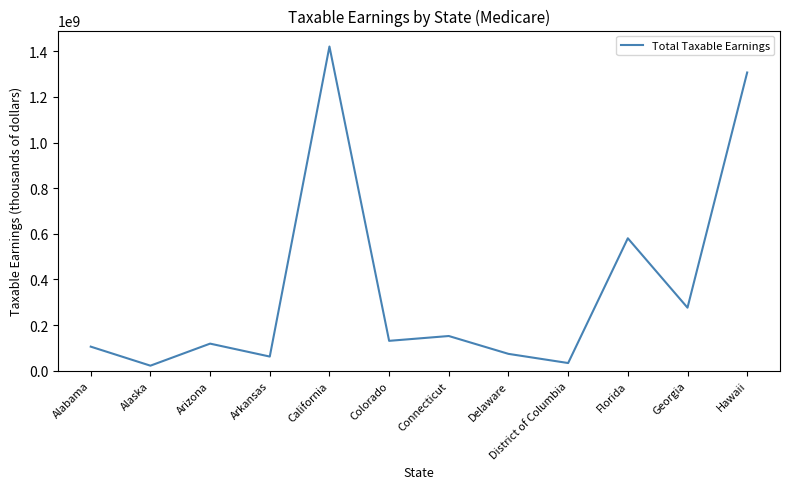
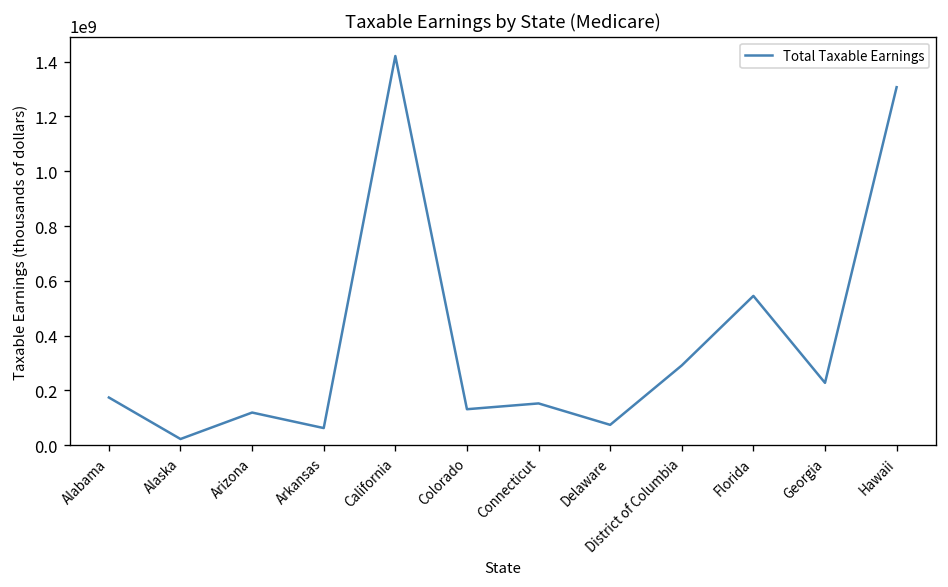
  {
-   "Alabama": 110000000,
+   "Alabama": 170000000,
    "Alaska": 20000000,
    "Arizona": 120000000,
    "Arkansas": 60000000,
    "California": 1420000000,
    "Colorado": 130000000,
    "Connecticut": 150000000,
    "Delaware": 70000000,
-   "District of Columbia": 30000000,
-   "Florida": 580000000,
-   "Georgia": 280000000,
+   "District of Columbia": 290000000,
+   "Florida": 540000000,
+   "Georgia": 230000000,
    "Hawaii": 1310000000
  }
